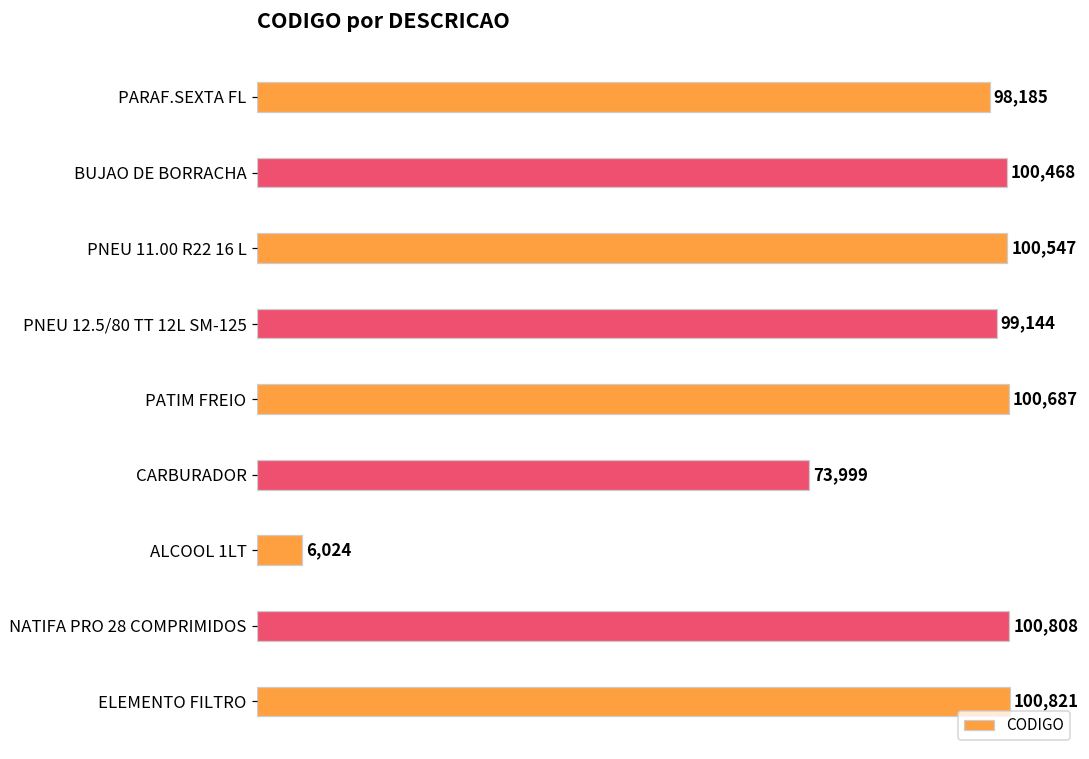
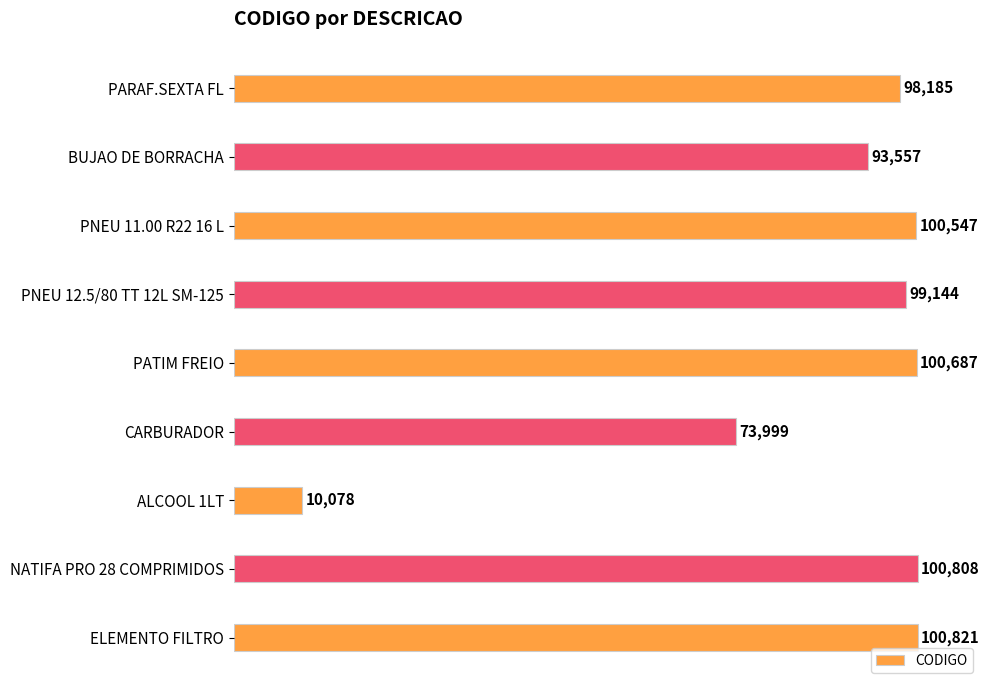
  {
    "PARAF.SEXTA FL": "98,185",
-   "BUJAO DE BORRACHA": "100,468",
+   "BUJAO DE BORRACHA": "93,557",
    "PNEU 11.00 R22 16 L": "100,547",
    "PNEU 12.5/80 TT 12L SM-125": "99,144",
    "PATIM FREIO": "100,687",
    "CARBURADOR": "73,999",
-   "ALCOOL 1LT": "6,024",
+   "ALCOOL 1LT": "10,078",
    "NATIFA PRO 28 COMPRIMIDOS": "100,808",
    "ELEMENTO FILTRO": "100,821"
  }
